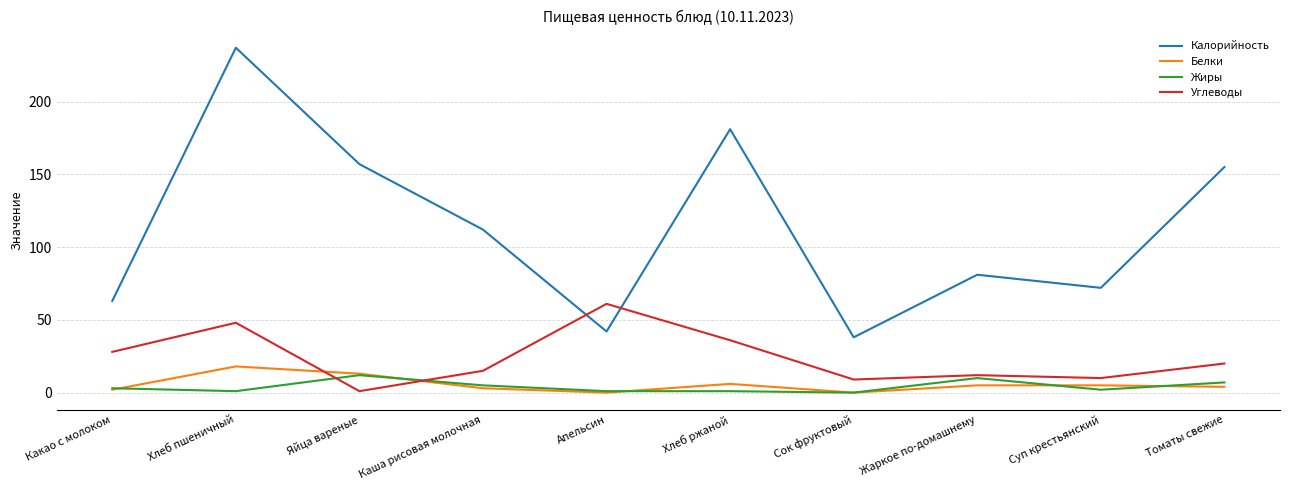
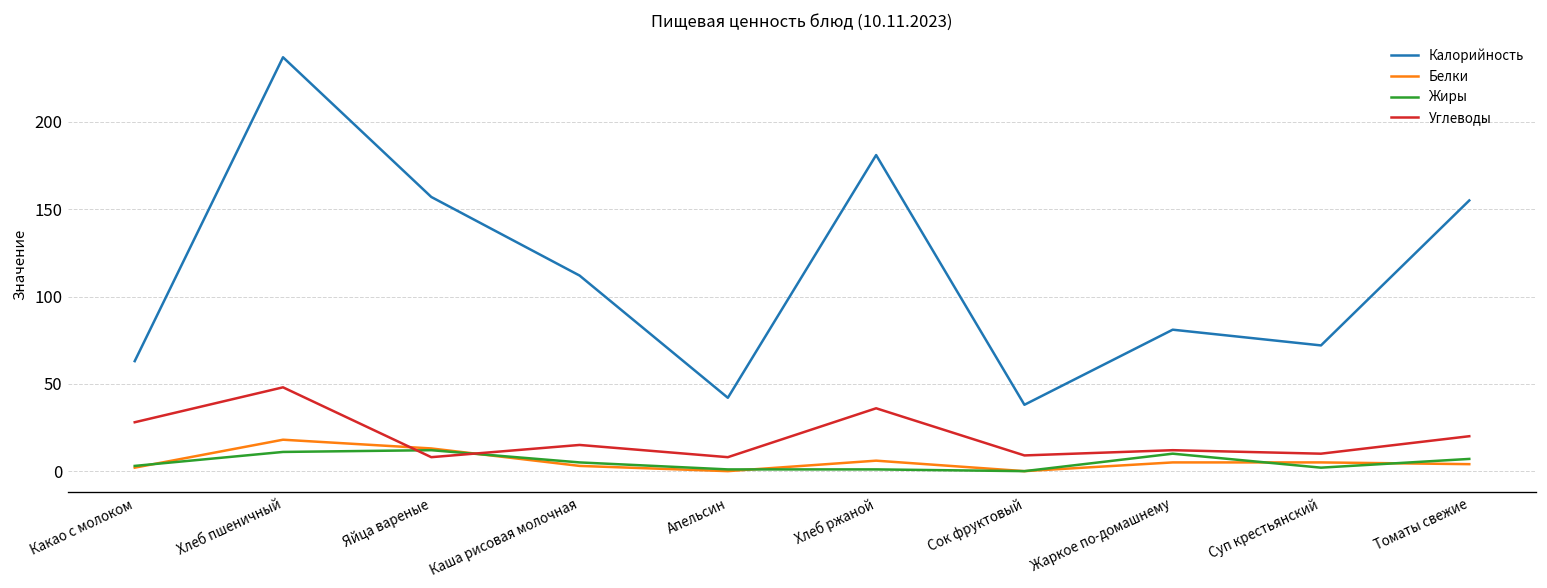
  {
    "Калорийность": {
      "Какао с молоком": 63,
      "Хлеб пшеничный": 237,
      "Яйца вареные": 157,
      "Каша рисовая молочная": 112,
      "Апельсин": 42,
      "Хлеб ржаной": 181,
      "Сок фруктовый": 38,
      "Жаркое по-домашнему": 81,
      "Суп крестьянский": 72,
      "Томаты свежие": 155
    },
    "Белки": {
      "Хлеб пшеничный": 18,
      "Каша рисовая молочная": 3,
      "Хлеб ржаной": 6,
      "Жаркое по-домашнему": 5,
      "Суп крестьянский": 5,
      "Томаты свежие": 4
    },
    "Жиры": {
-     "Хлеб пшеничный": 1,
+     "Хлеб пшеничный": 11,
      "Каша рисовая молочная": 5,
      "Хлеб ржаной": 1,
      "Жаркое по-домашнему": 10,
      "Суп крестьянский": 2,
      "Томаты свежие": 7
    },
    "Углеводы": {
      "Какао с молоком": 28,
      "Хлеб пшеничный": 48,
-     "Яйца вареные": 1,
+     "Яйца вареные": 8,
      "Каша рисовая молочная": 15,
-     "Апельсин": 61,
+     "Апельсин": 8,
      "Хлеб ржаной": 36,
      "Сок фруктовый": 9,
      "Жаркое по-домашнему": 12,
      "Суп крестьянский": 10,
      "Томаты свежие": 20
    }
  }
